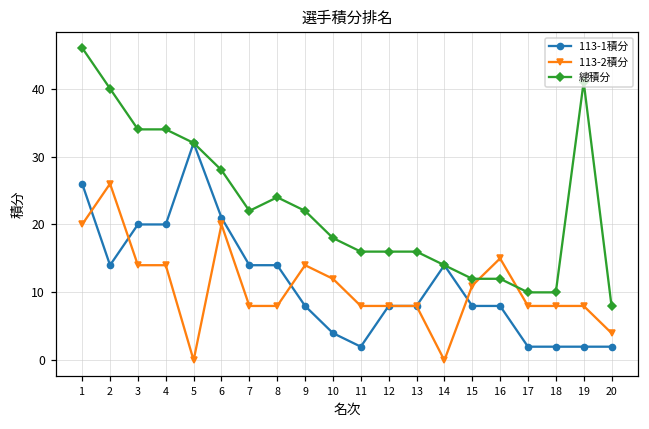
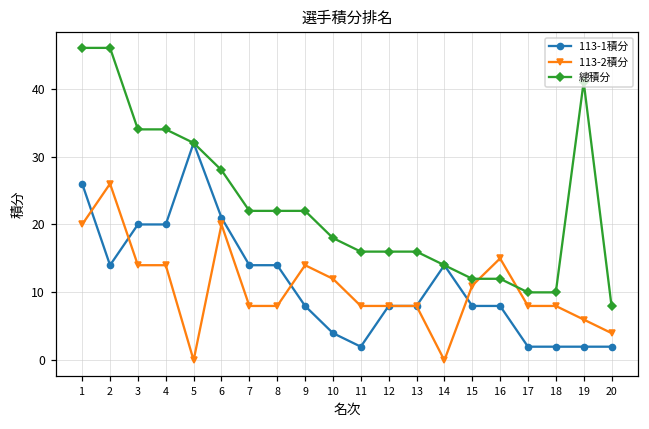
  {
    "113-1積分": {
      "1": 26,
      "2": 14,
      "3": 20,
      "4": 20,
      "6": 21,
      "7": 14,
      "8": 14,
      "9": 8,
      "10": 4,
      "11": 2,
      "15": 8,
      "16": 8,
      "17": 2,
      "18": 2,
      "19": 2,
      "20": 2
    },
    "113-2積分": {
      "1": 20,
      "2": 26,
      "3": 14,
      "4": 14,
      "5": 0,
      "6": 20,
      "7": 8,
      "8": 8,
      "9": 14,
      "10": 12,
      "11": 8,
      "14": 0,
      "15": 11,
      "16": 15,
      "17": 8,
      "18": 8,
-     "19": 8,
+     "19": 6,
      "20": 4
    },
    "總積分": {
      "1": 46,
-     "2": 40,
+     "2": 46,
      "3": 34,
      "4": 34,
      "6": 28,
      "7": 22,
-     "8": 24,
+     "8": 22,
      "9": 22,
      "10": 18,
      "11": 16,
      "12": 16,
      "13": 16,
      "15": 12,
      "16": 12,
      "17": 10,
      "18": 10,
      "20": 8
    }
  }
